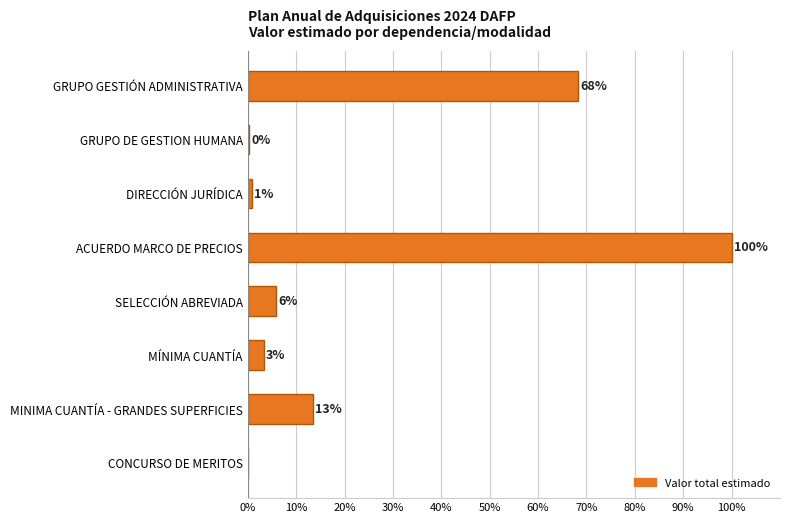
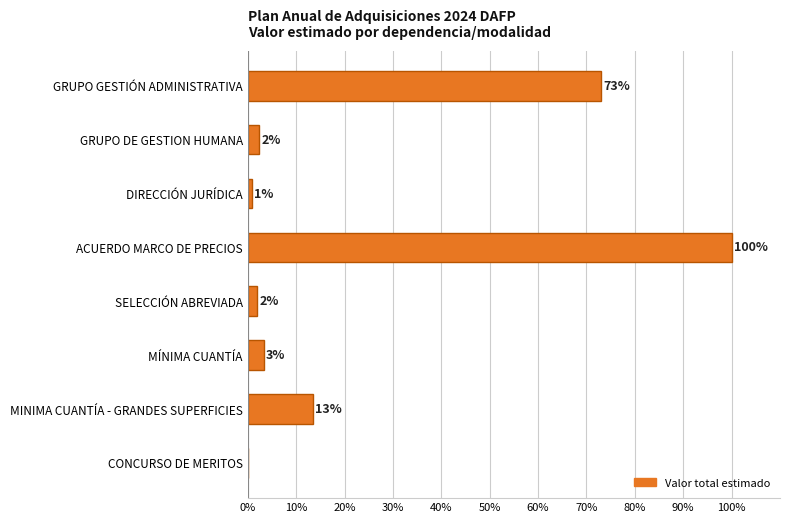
  {
-   "GRUPO GESTIÓN ADMINISTRATIVA": "68%",
-   "GRUPO DE GESTION HUMANA": "0%",
+   "GRUPO GESTIÓN ADMINISTRATIVA": "73%",
+   "GRUPO DE GESTION HUMANA": "2%",
    "DIRECCIÓN JURÍDICA": "1%",
    "ACUERDO MARCO DE PRECIOS": "100%",
-   "SELECCIÓN ABREVIADA": "6%",
+   "SELECCIÓN ABREVIADA": "2%",
    "MÍNIMA CUANTÍA": "3%",
    "MINIMA CUANTÍA - GRANDES SUPERFICIES": "13%"
  }
